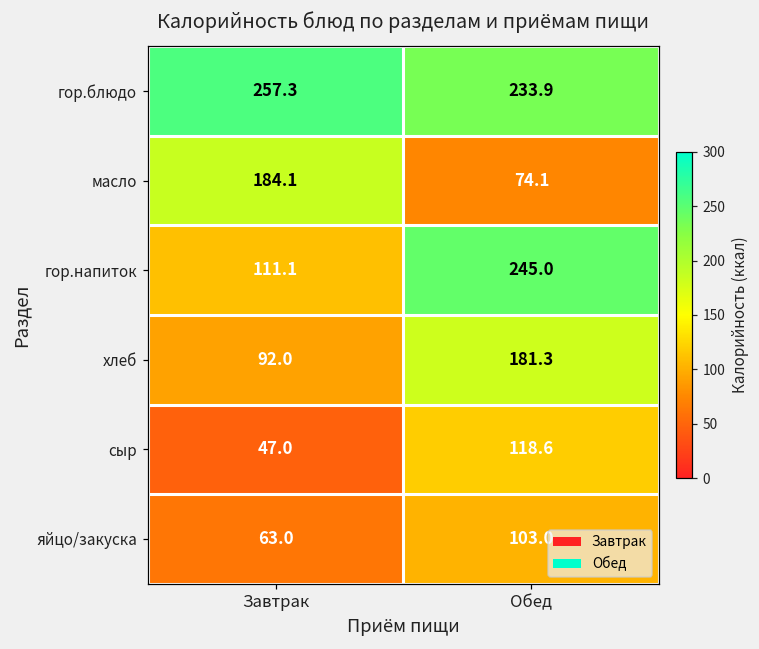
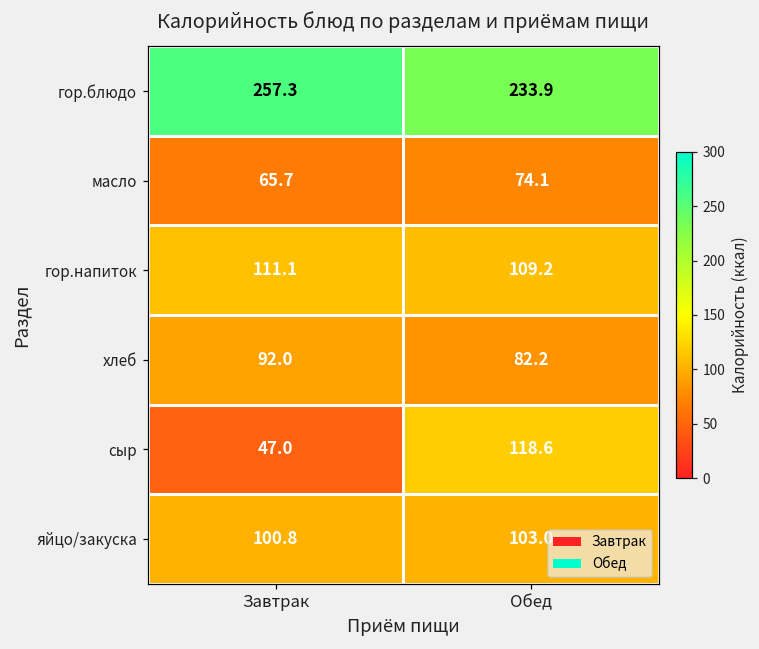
  {
    "гор.блюдо": {
      "Завтрак": 257.3,
      "Обед": 233.9
    },
    "масло": {
-     "Завтрак": 184.1,
+     "Завтрак": 65.7,
      "Обед": 74.1
    },
    "гор.напиток": {
      "Завтрак": 111.1,
-     "Обед": 245.0
+     "Обед": 109.2
    },
    "хлеб": {
      "Завтрак": 92.0,
-     "Обед": 181.3
+     "Обед": 82.2
    },
    "сыр": {
      "Завтрак": 47.0,
      "Обед": 118.6
    },
    "яйцо/закуска": {
-     "Завтрак": 63.0
+     "Завтрак": 100.8
    }
  }
